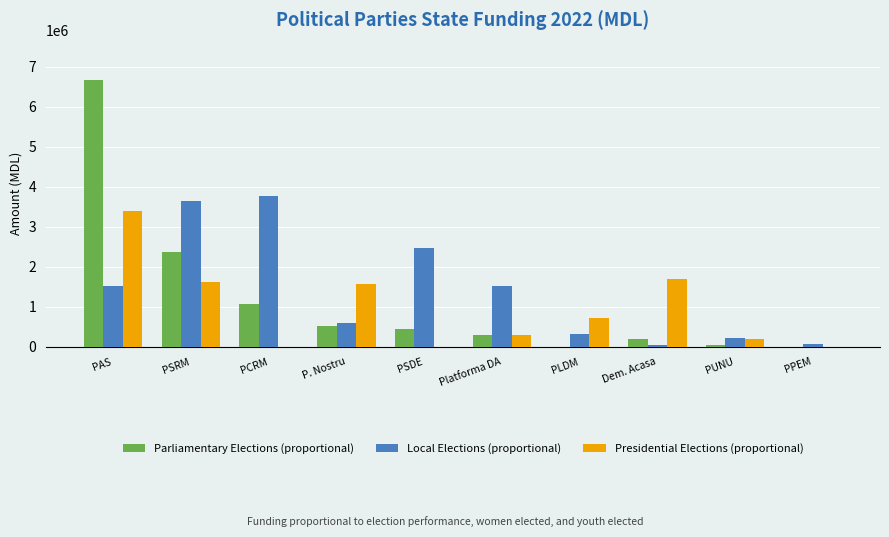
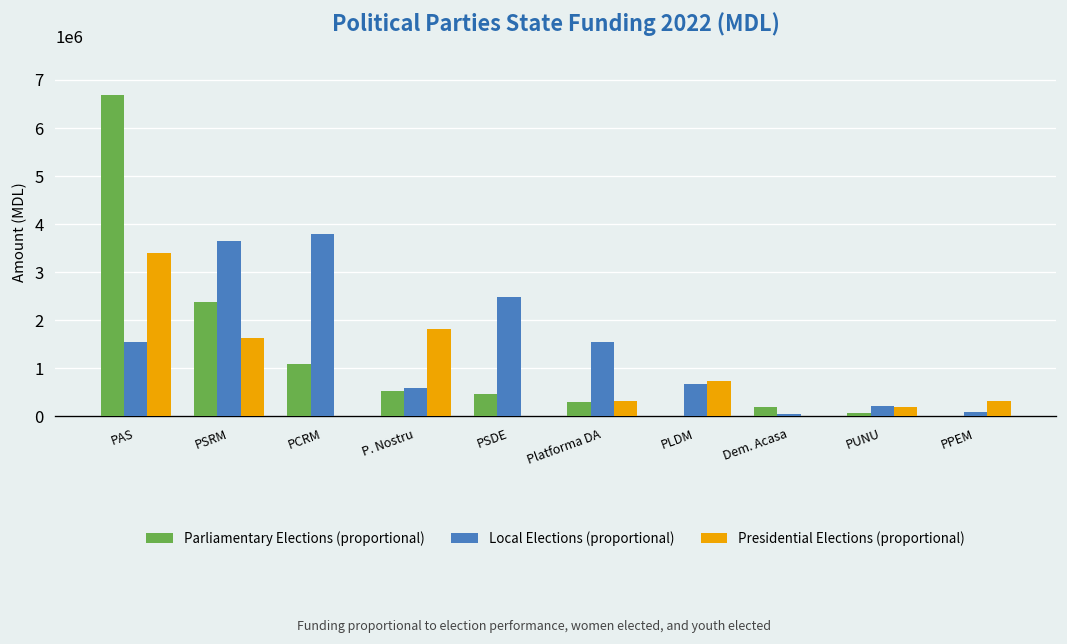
  {
    "Parliamentary Elections (proportional)": {
      "PAS": 6700000,
      "PSRM": 2400000,
      "PCRM": 1100000,
      "P. Nostru": 500000,
      "PSDE": 500000,
      "Platforma DA": 300000,
      "PLDM": 0,
      "Dem. Acasa": 200000,
      "PPEM": 0
    },
    "Local Elections (proportional)": {
      "PAS": 1500000,
      "PSRM": 3600000,
      "PCRM": 3800000,
      "P. Nostru": 600000,
      "PSDE": 2500000,
      "Platforma DA": 1500000,
-     "PLDM": 300000,
+     "PLDM": 700000,
      "PUNU": 200000,
      "PPEM": 100000
    },
    "Presidential Elections (proportional)": {
      "PAS": 3400000,
      "PSRM": 1600000,
      "PCRM": 0,
-     "P. Nostru": 1600000,
+     "P. Nostru": 1800000,
      "PSDE": 0,
      "Platforma DA": 300000,
      "PLDM": 700000,
-     "Dem. Acasa": 1700000,
+     "Dem. Acasa": 0,
      "PUNU": 200000,
-     "PPEM": 0
+     "PPEM": 300000
    }
  }
